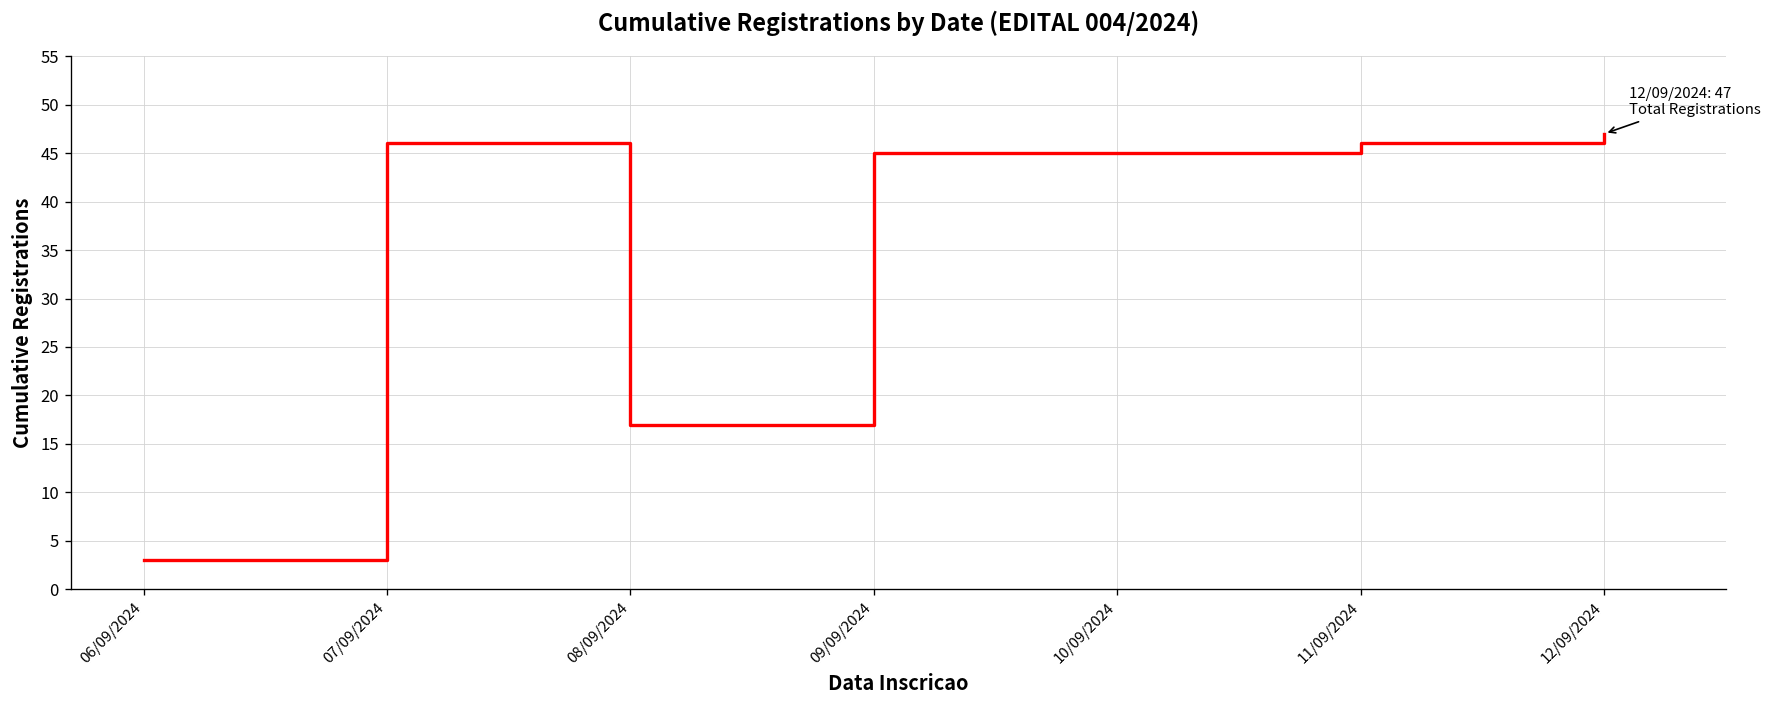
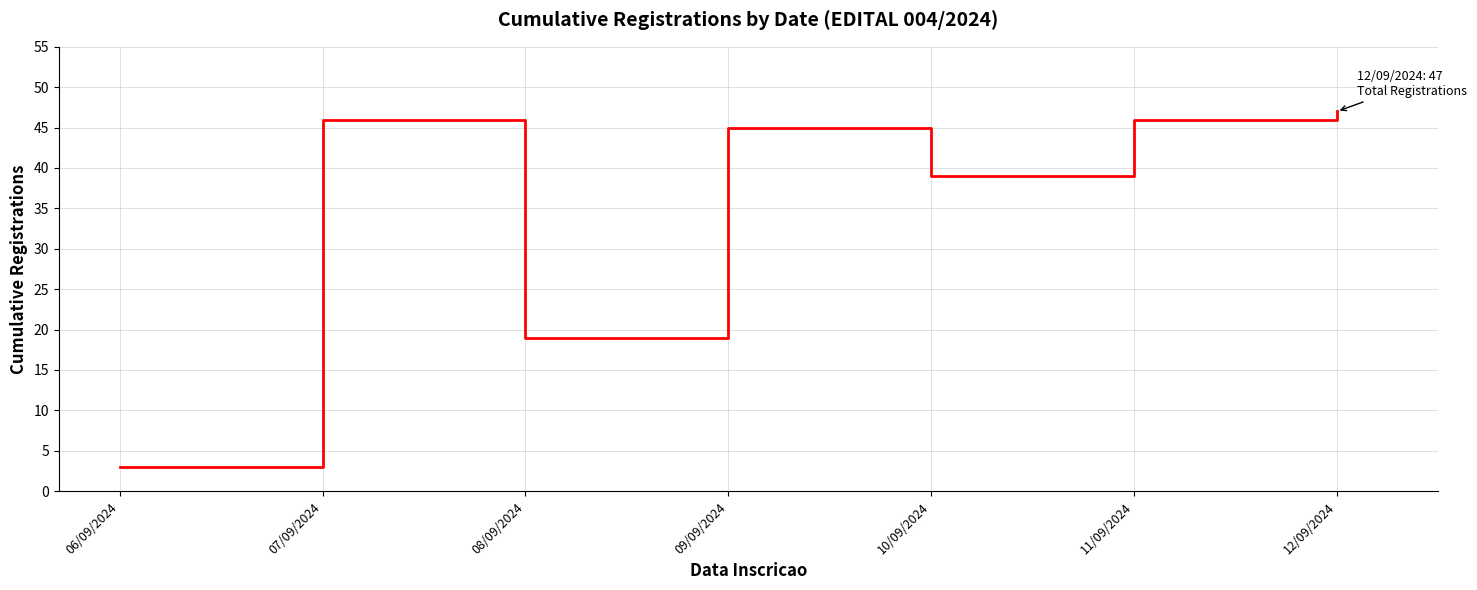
  {
    "06/09/2024": 3,
    "07/09/2024": 46,
-   "08/09/2024": 17,
+   "08/09/2024": 19,
    "09/09/2024": 45,
-   "10/09/2024": 45,
+   "10/09/2024": 39,
    "11/09/2024": 46
  }
